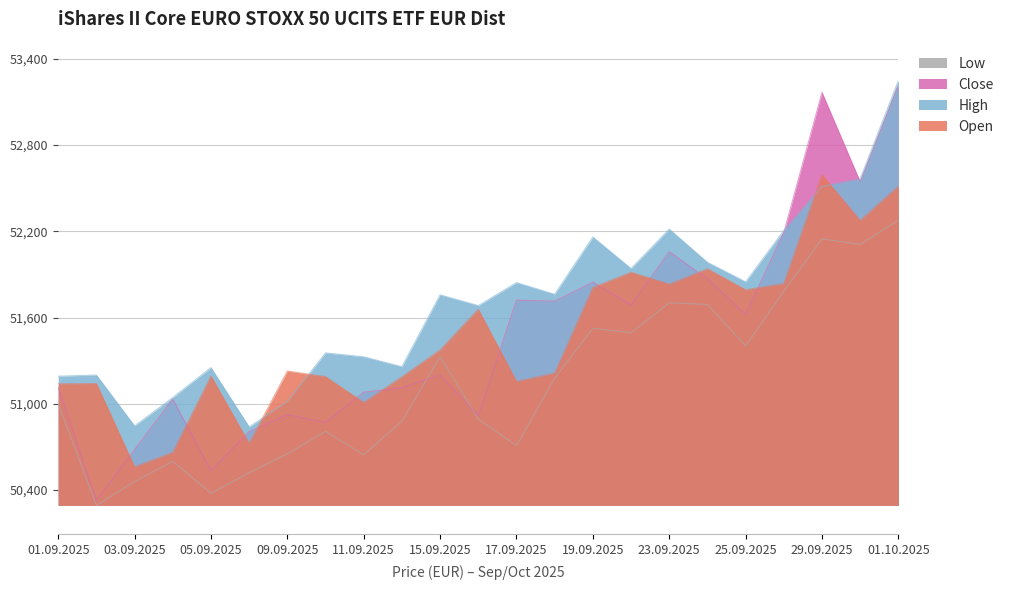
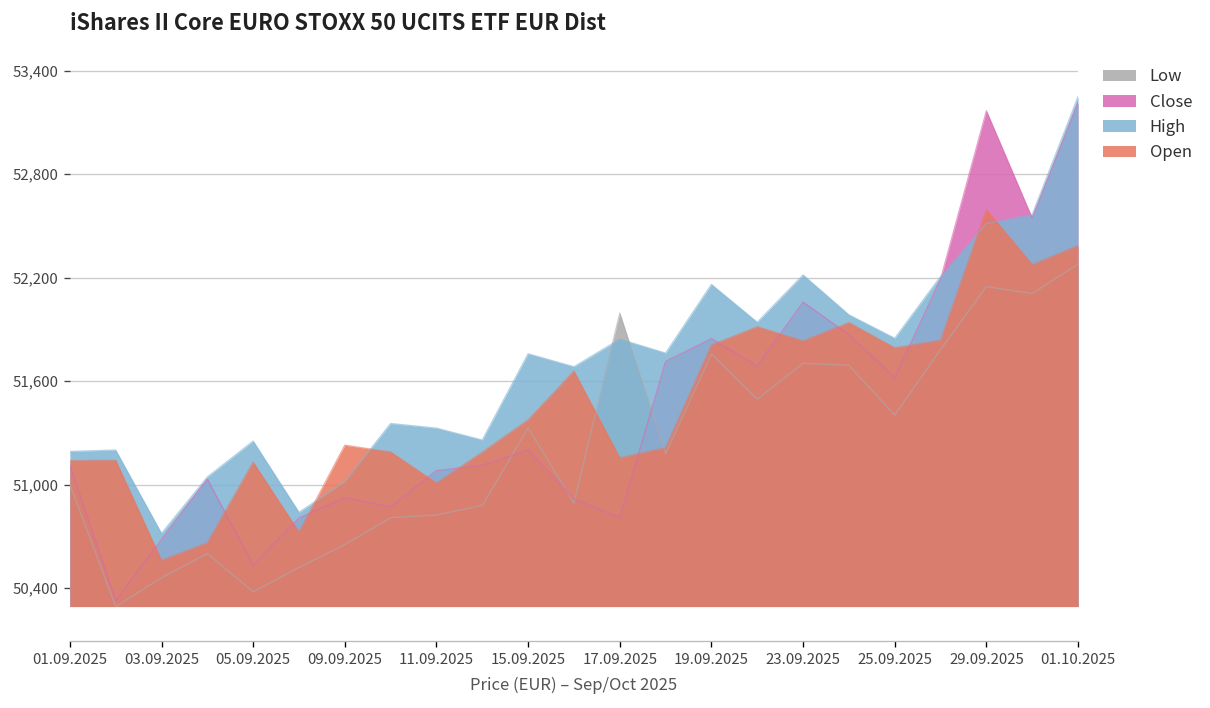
  {
    "Low": {
      "01.09.2025": "51,000",
      "03.09.2025": "50,460",
      "05.09.2025": "50,380",
      "09.09.2025": "50,650",
-     "11.09.2025": "50,650",
+     "11.09.2025": "50,820",
      "15.09.2025": "51,330",
-     "17.09.2025": "50,710",
-     "19.09.2025": "51,530",
+     "17.09.2025": "51,990",
+     "19.09.2025": "51,760",
      "23.09.2025": "51,700",
      "25.09.2025": "51,400",
      "29.09.2025": "52,150",
      "01.10.2025": "52,280"
    },
    "Close": {
      "01.09.2025": "51,110",
      "03.09.2025": "50,680",
      "05.09.2025": "50,530",
      "09.09.2025": "50,920",
      "11.09.2025": "51,080",
      "15.09.2025": "51,200",
-     "17.09.2025": "51,720",
+     "17.09.2025": "50,810",
      "19.09.2025": "51,850",
      "23.09.2025": "52,060",
      "25.09.2025": "51,620",
      "29.09.2025": "53,170",
      "01.10.2025": "53,210"
    },
    "High": {
      "01.09.2025": "51,190",
-     "03.09.2025": "50,850",
+     "03.09.2025": "50,720",
      "05.09.2025": "51,250",
      "09.09.2025": "51,020",
      "11.09.2025": "51,330",
      "15.09.2025": "51,760",
      "17.09.2025": "51,840",
      "19.09.2025": "52,160",
      "23.09.2025": "52,220",
      "25.09.2025": "51,850",
      "29.09.2025": "52,510",
      "01.10.2025": "53,250"
    },
    "Open": {
      "01.09.2025": "51,140",
      "03.09.2025": "50,560",
-     "05.09.2025": "51,190",
+     "05.09.2025": "51,130",
      "09.09.2025": "51,230",
      "11.09.2025": "51,010",
      "15.09.2025": "51,380",
      "17.09.2025": "51,160",
      "19.09.2025": "51,810",
      "23.09.2025": "51,830",
      "25.09.2025": "51,790",
      "29.09.2025": "52,590",
-     "01.10.2025": "52,510"
+     "01.10.2025": "52,390"
    }
  }
